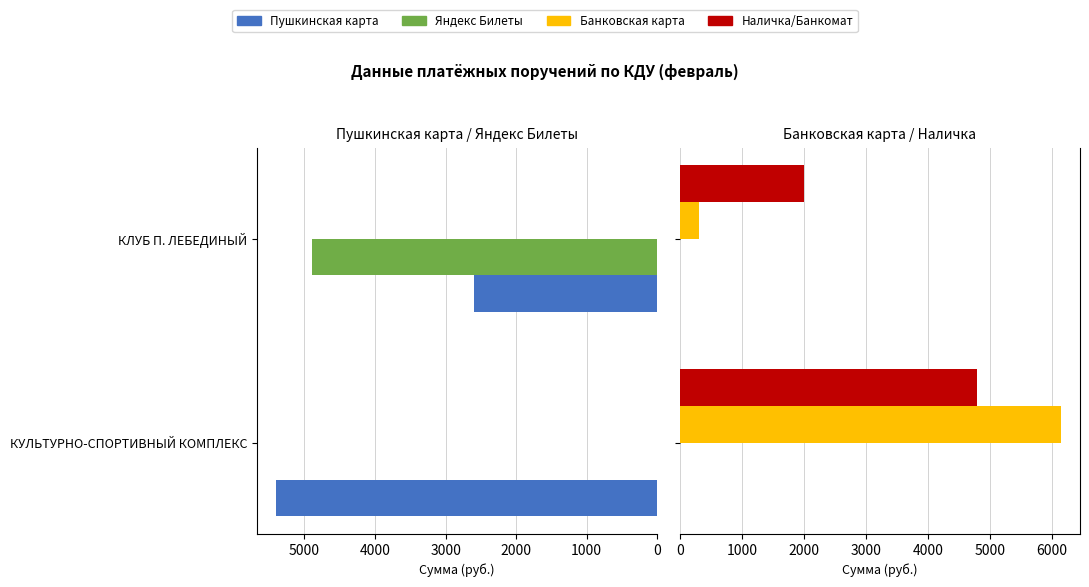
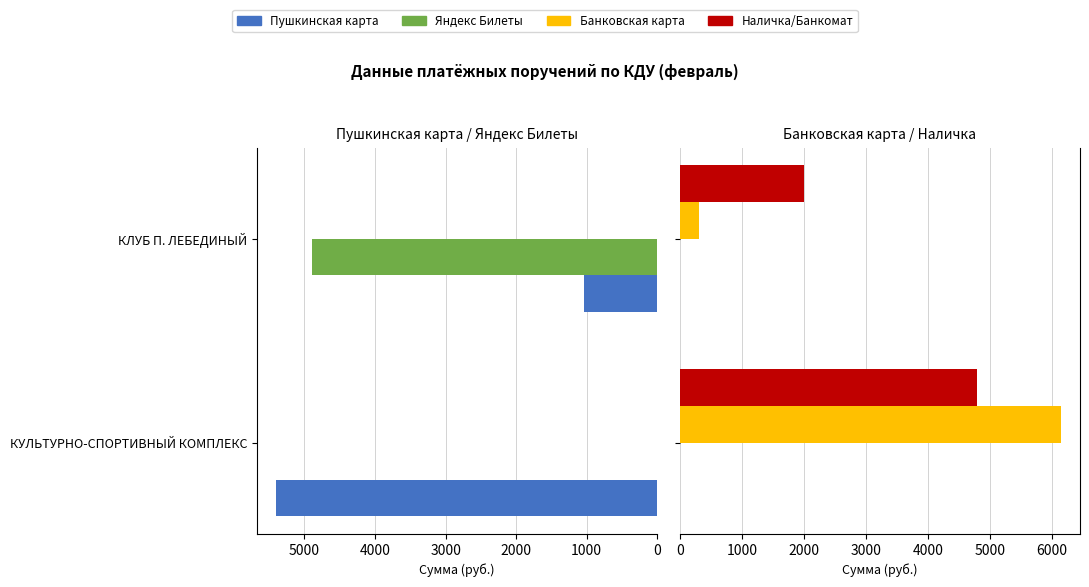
  {
    "Пушкинская карта / Яндекс Билеты": {
      "Пушкинская карта": {
-       "КЛУБ П. ЛЕБЕДИНЫЙ": 2600,
+       "КЛУБ П. ЛЕБЕДИНЫЙ": 1000,
        "КУЛЬТУРНО-СПОРТИВНЫЙ КОМПЛЕКС": 5400
      },
      "Яндекс Билеты": {
        "КЛУБ П. ЛЕБЕДИНЫЙ": 4900,
        "КУЛЬТУРНО-СПОРТИВНЫЙ КОМПЛЕКС": 0
      }
    }
  }
